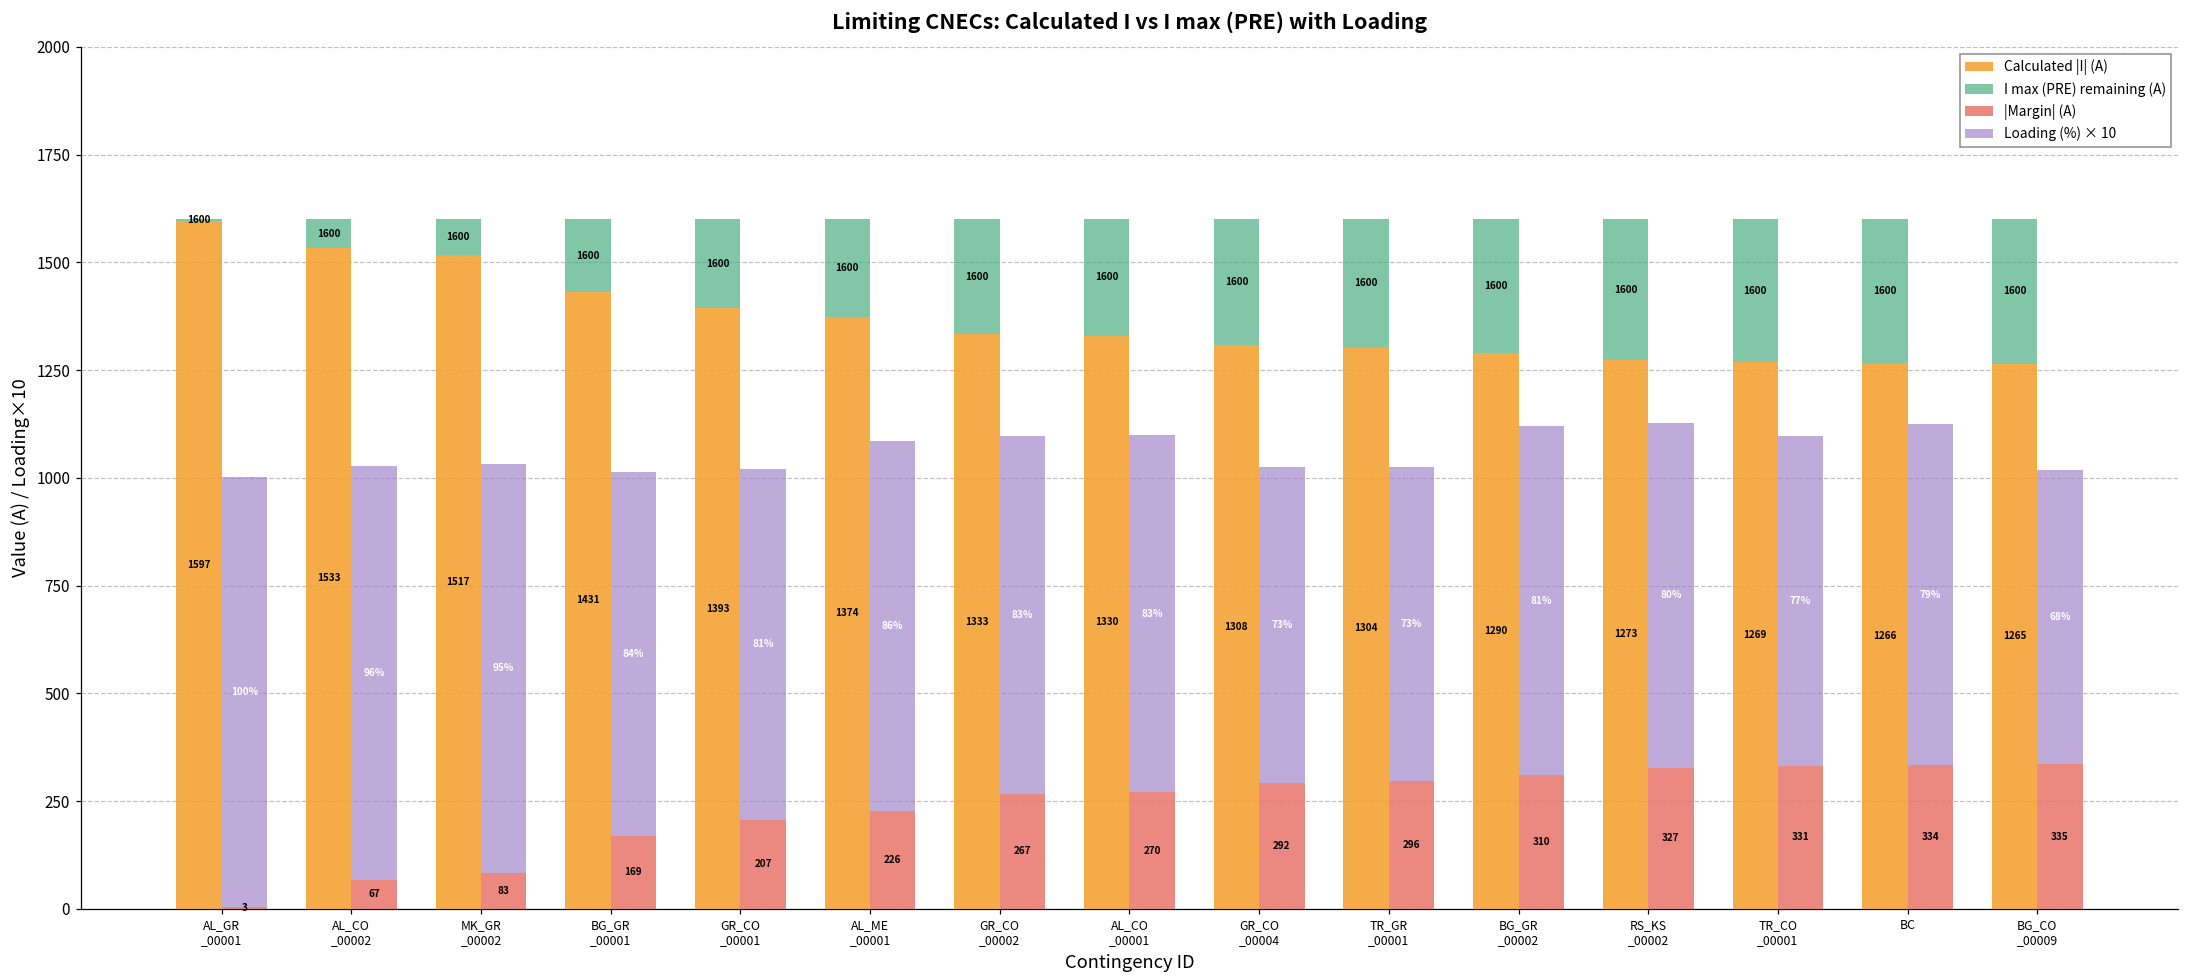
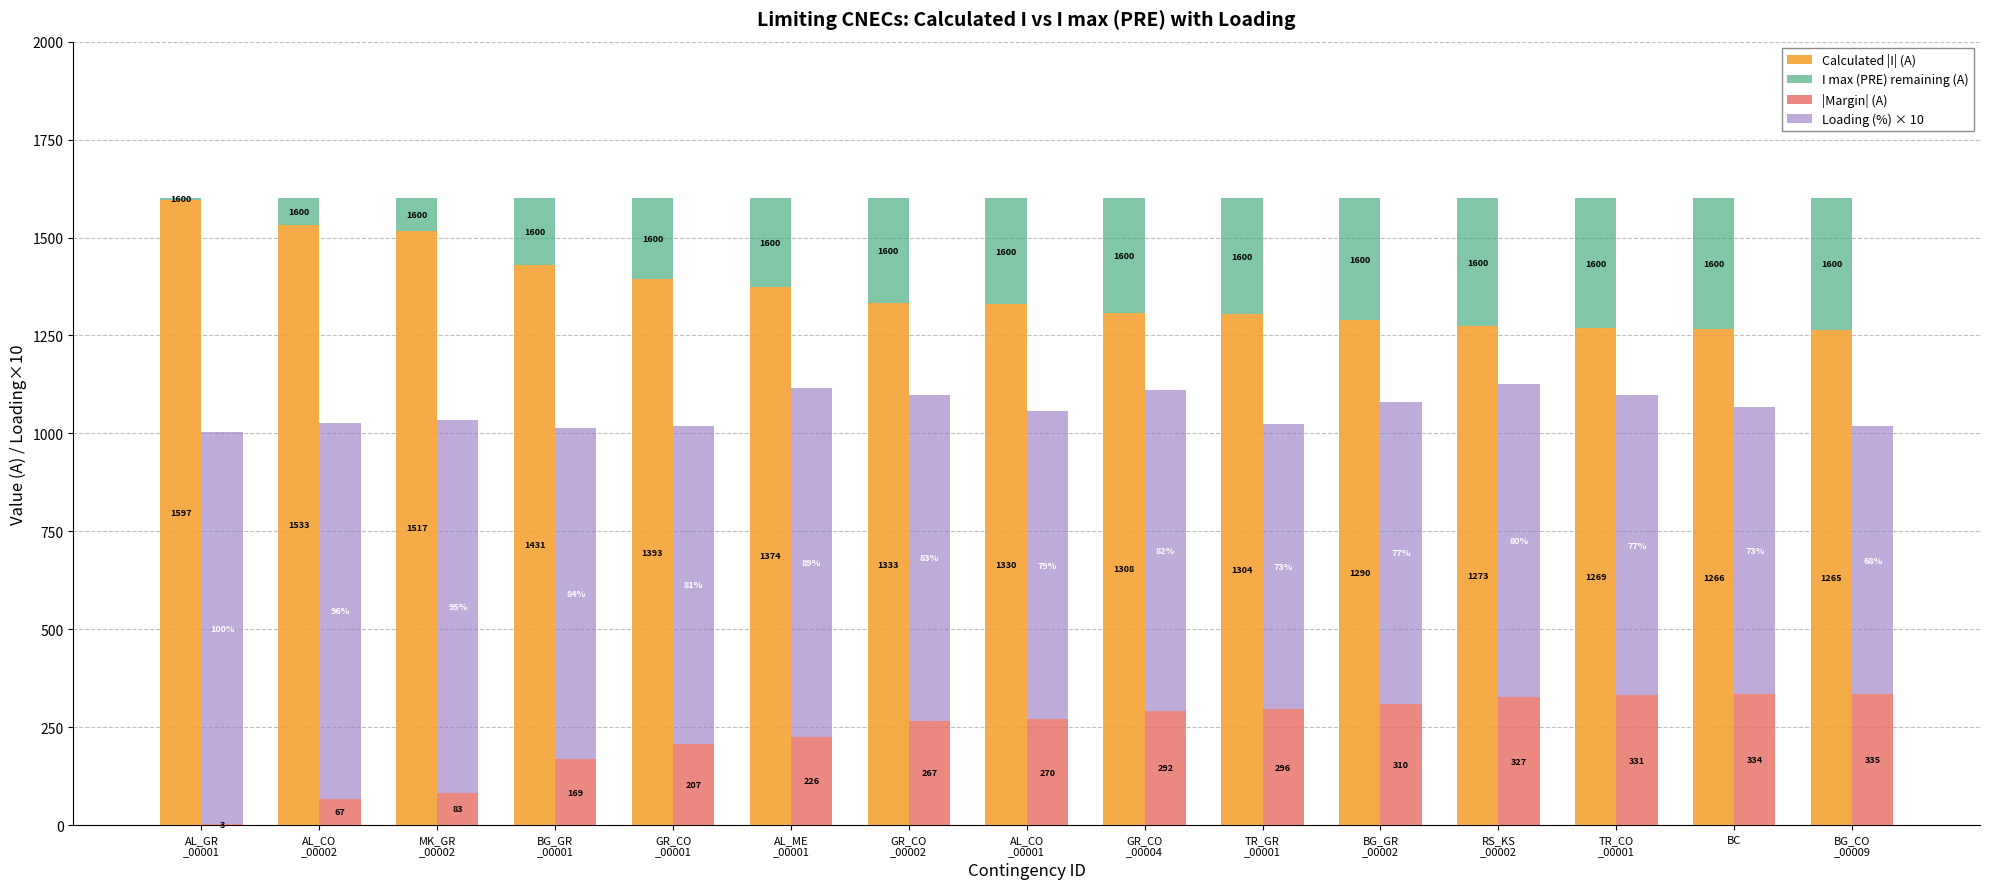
  {
    "Calculated |I| (A)": {
      "AL_GR _00001": "1597",
      "AL_CO _00002": "1533",
      "MK_GR _00002": "1517",
      "BG_GR _00001": "1431",
      "GR_CO _00001": "1393",
      "AL_ME _00001": "1374",
      "GR_CO _00002": "1333",
      "AL_CO _00001": "1330",
      "GR_CO _00004": "1308",
      "TR_GR _00001": "1304",
      "BG_GR _00002": "1290",
      "RS_KS _00002": "1273",
      "TR_CO _00001": "1269",
      "BC": "1266",
      "BG_CO _00009": "1265"
    },
    "|Margin| (A)": {
      "AL_GR _00001": "3",
      "AL_CO _00002": "67",
      "MK_GR _00002": "83",
      "BG_GR _00001": "169",
      "GR_CO _00001": "207",
      "AL_ME _00001": "226",
      "GR_CO _00002": "267",
      "AL_CO _00001": "270",
      "GR_CO _00004": "292",
      "TR_GR _00001": "296",
      "BG_GR _00002": "310",
      "RS_KS _00002": "327",
      "TR_CO _00001": "331",
      "BC": "334",
      "BG_CO _00009": "335"
    },
    "Loading (%) × 10": {
-     "AL_ME _00001": "86%",
-     "AL_CO _00001": "83%",
-     "GR_CO _00004": "73%",
-     "BG_GR _00002": "81%",
-     "BC": "79%"
+     "AL_ME _00001": "89%",
+     "AL_CO _00001": "79%",
+     "GR_CO _00004": "82%",
+     "BG_GR _00002": "77%",
+     "BC": "73%"
    }
  }
